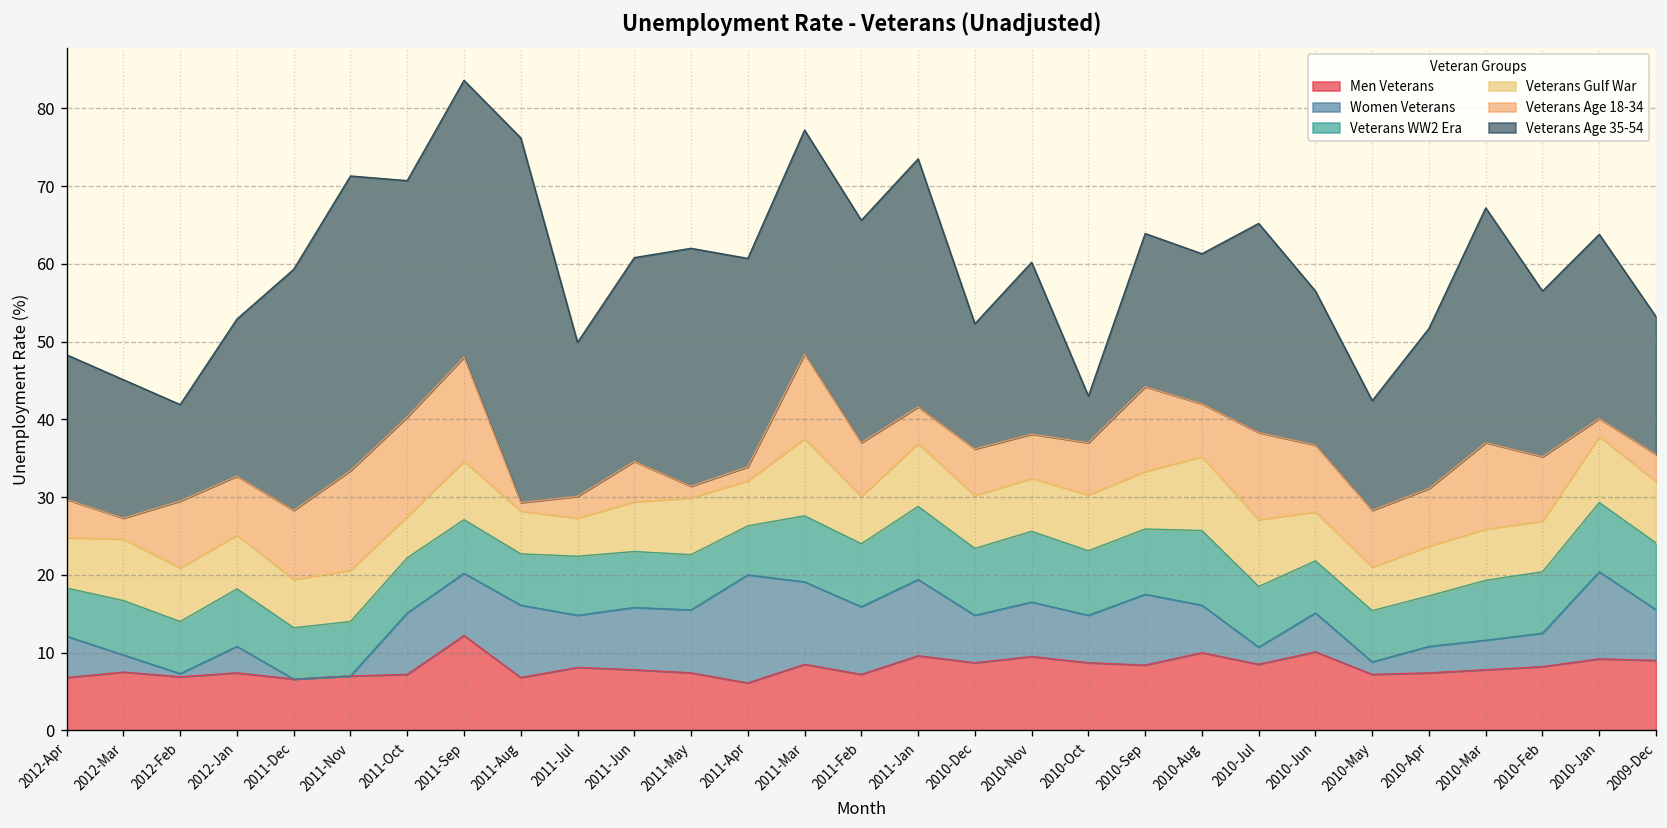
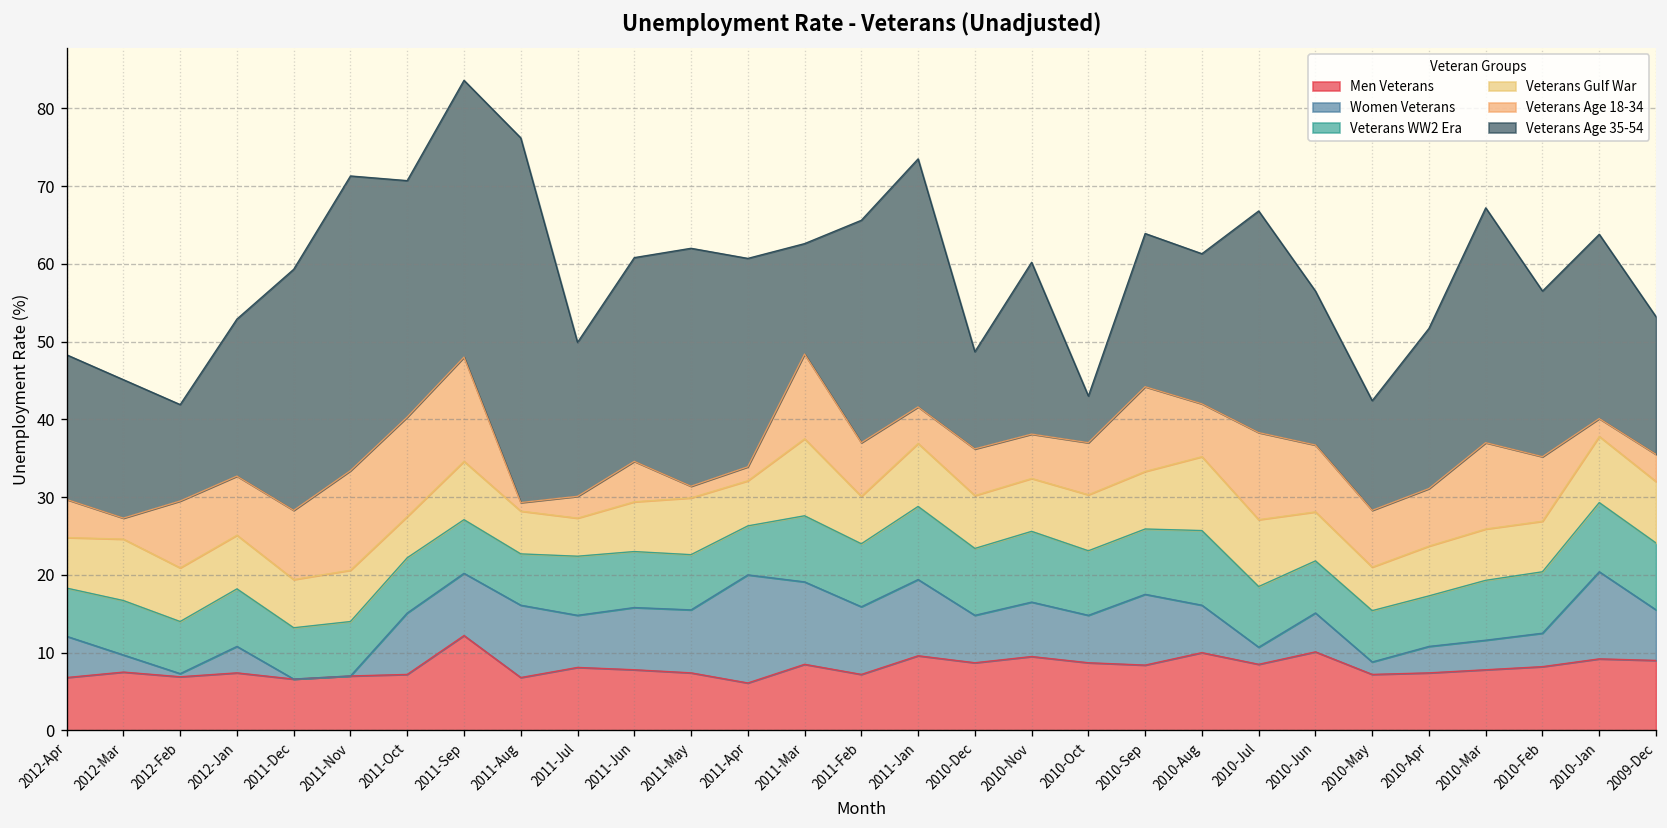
  {
    "Men Veterans": {
      "2012-Apr": 7,
      "2012-Mar": 8,
      "2012-Feb": 7,
      "2012-Jan": 7,
      "2011-Oct": 7,
      "2011-Sep": 12,
      "2011-Aug": 7,
      "2011-Jul": 8,
      "2011-Jun": 8,
      "2011-May": 7,
      "2011-Apr": 6,
      "2011-Mar": 9,
      "2011-Feb": 7,
      "2011-Jan": 10,
      "2010-Dec": 9,
      "2010-Nov": 10,
      "2010-Oct": 9,
      "2010-Sep": 8,
      "2010-Aug": 10,
      "2010-Jul": 9,
      "2010-Jun": 10,
      "2010-May": 7,
      "2010-Apr": 7,
      "2010-Mar": 8,
      "2010-Feb": 8,
      "2010-Jan": 9,
      "2009-Dec": 9
    },
    "Veterans Age 35-54": {
      "2012-Apr": 19,
      "2012-Mar": 18,
      "2012-Feb": 12,
      "2012-Jan": 20,
      "2011-Dec": 31,
      "2011-Nov": 38,
      "2011-Oct": 30,
      "2011-Sep": 36,
      "2011-Aug": 47,
      "2011-Jul": 20,
      "2011-Jun": 26,
      "2011-May": 31,
      "2011-Apr": 27,
-     "2011-Mar": 29,
+     "2011-Mar": 14,
      "2011-Feb": 29,
      "2011-Jan": 32,
-     "2010-Dec": 16,
+     "2010-Dec": 13,
      "2010-Nov": 22,
      "2010-Oct": 6,
      "2010-Sep": 20,
      "2010-Aug": 19,
-     "2010-Jul": 27,
+     "2010-Jul": 29,
      "2010-Jun": 20,
      "2010-May": 14,
      "2010-Apr": 21,
      "2010-Mar": 30,
      "2010-Feb": 21,
      "2010-Jan": 24,
      "2009-Dec": 18
    }
  }
